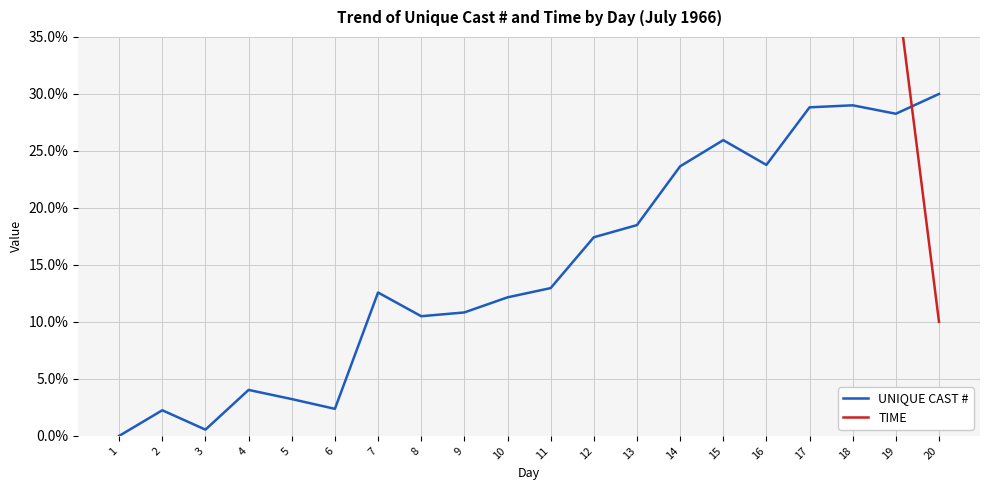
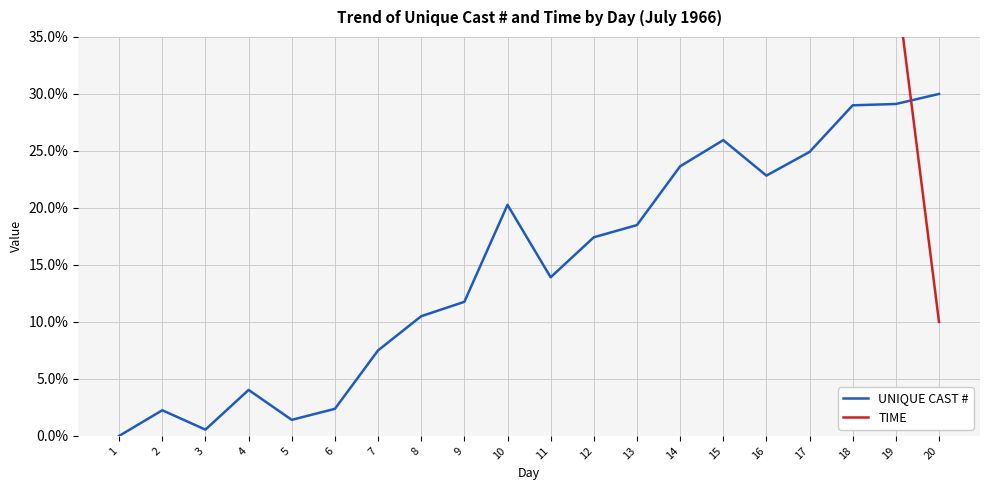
  {
    "UNIQUE CAST #": {
      "1": "0.0%",
      "2": "2.2%",
      "3": "0.5%",
      "4": "4.0%",
-     "5": "3.2%",
+     "5": "1.4%",
      "6": "2.4%",
-     "7": "12.6%",
+     "7": "7.5%",
      "8": "10.5%",
-     "9": "10.8%",
-     "10": "12.2%",
-     "11": "13.0%",
+     "9": "11.8%",
+     "10": "20.3%",
+     "11": "13.9%",
      "12": "17.4%",
      "13": "18.5%",
      "14": "23.6%",
      "15": "25.9%",
-     "16": "23.8%",
-     "17": "28.8%",
+     "16": "22.8%",
+     "17": "24.9%",
      "18": "29.0%",
-     "19": "28.3%",
+     "19": "29.1%",
      "20": "30.0%"
    },
    "TIME": {
      "20": "10.0%"
    }
  }
